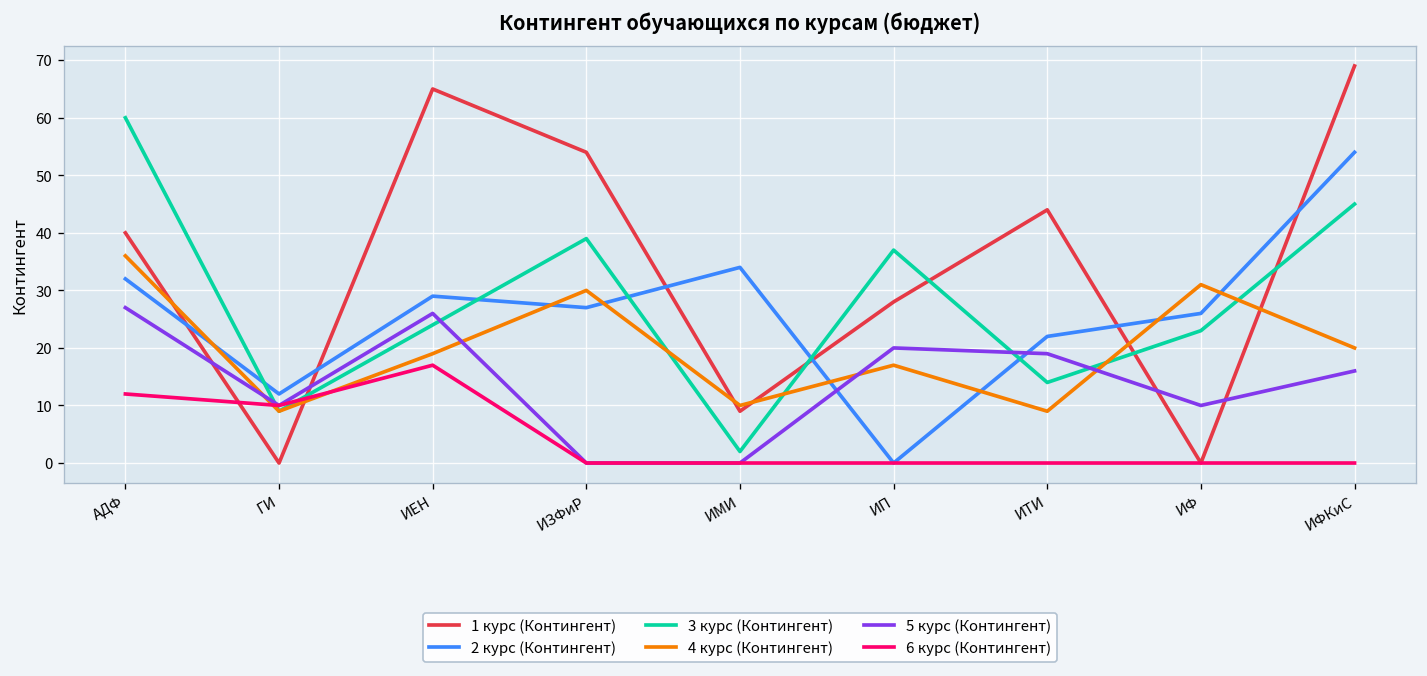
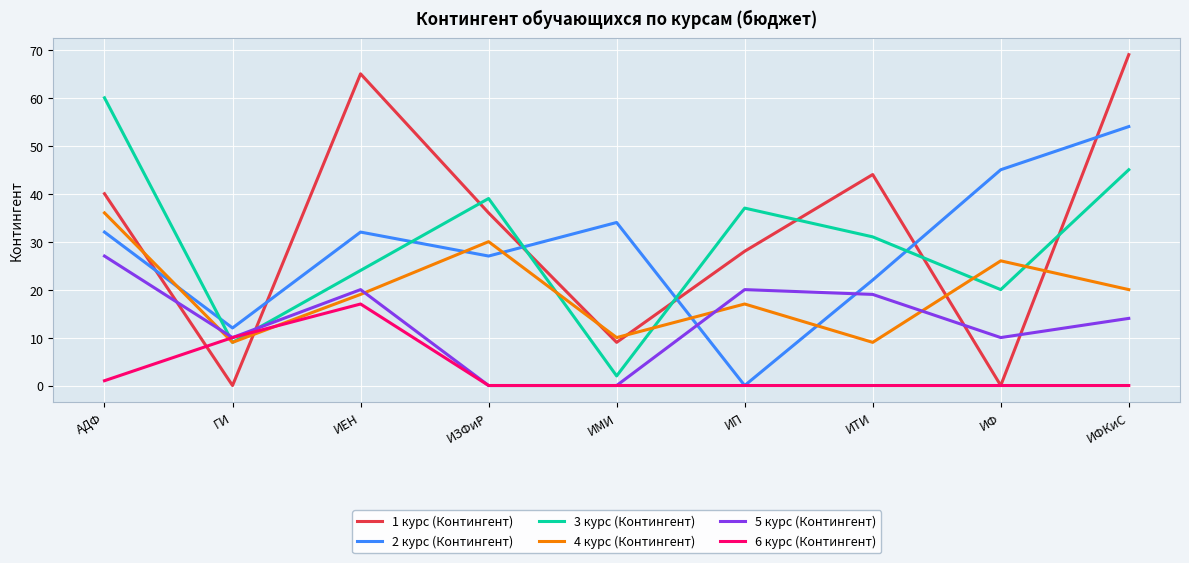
  {
    "1 курс (Контингент)": {
      "АДФ": 40,
      "ГИ": 0,
      "ИЕН": 65,
-     "ИЗФиР": 54,
+     "ИЗФиР": 36,
      "ИМИ": 9,
      "ИП": 28,
      "ИТИ": 44,
      "ИФКиС": 69
    },
    "2 курс (Контингент)": {
      "АДФ": 32,
      "ГИ": 12,
-     "ИЕН": 29,
+     "ИЕН": 32,
      "ИЗФиР": 27,
      "ИМИ": 34,
      "ИТИ": 22,
-     "ИФ": 26,
+     "ИФ": 45,
      "ИФКиС": 54
    },
    "3 курс (Контингент)": {
      "АДФ": 60,
      "ИЕН": 24,
      "ИЗФиР": 39,
      "ИМИ": 2,
      "ИП": 37,
-     "ИТИ": 14,
-     "ИФ": 23,
+     "ИТИ": 31,
+     "ИФ": 20,
      "ИФКиС": 45
    },
    "4 курс (Контингент)": {
      "АДФ": 36,
      "ИЕН": 19,
      "ИЗФиР": 30,
      "ИМИ": 10,
      "ИП": 17,
      "ИТИ": 9,
-     "ИФ": 31,
+     "ИФ": 26,
      "ИФКиС": 20
    },
    "5 курс (Контингент)": {
      "АДФ": 27,
-     "ИЕН": 26,
+     "ИЕН": 20,
      "ИП": 20,
      "ИТИ": 19,
      "ИФ": 10,
-     "ИФКиС": 16
+     "ИФКиС": 14
    },
    "6 курс (Контингент)": {
-     "АДФ": 12,
+     "АДФ": 1,
      "ИЕН": 17,
      "ИТИ": 0,
      "ИФКиС": 0
    }
  }
